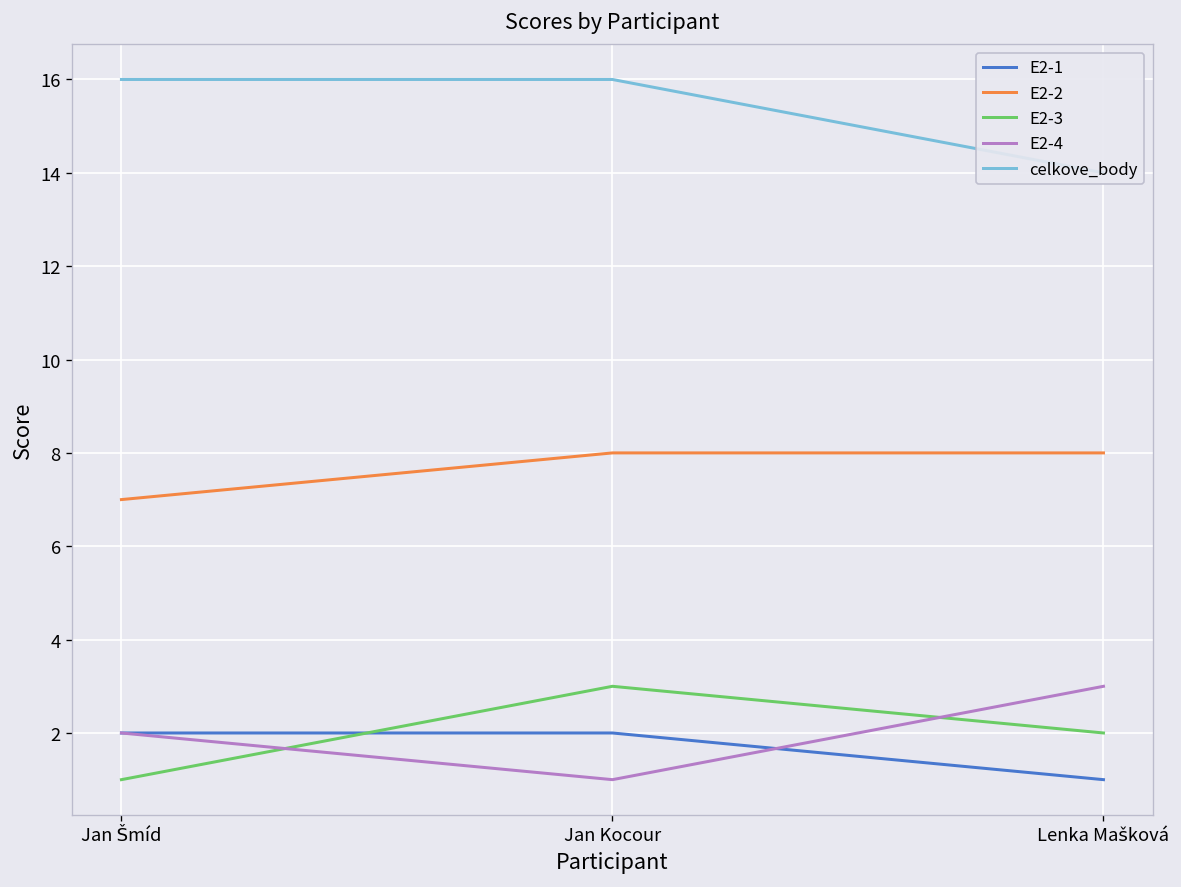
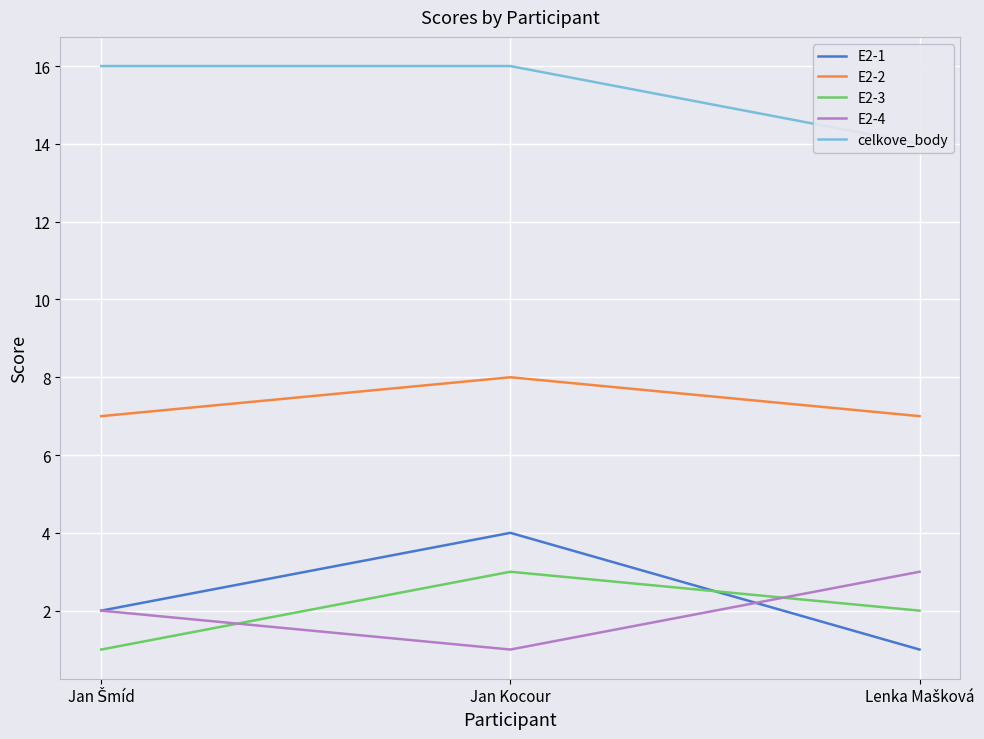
  {
    "E2-1": {
-     "Jan Kocour": 2,
+     "Jan Kocour": 4,
      "Lenka Mašková": 1
    },
    "E2-2": {
      "Jan Šmíd": 7,
      "Jan Kocour": 8,
-     "Lenka Mašková": 8
+     "Lenka Mašková": 7
    },
    "E2-3": {
      "Jan Šmíd": 1,
      "Jan Kocour": 3,
      "Lenka Mašková": 2
    },
    "E2-4": {
      "Jan Kocour": 1,
      "Lenka Mašková": 3
    },
    "celkove_body": {
      "Jan Šmíd": 16,
      "Jan Kocour": 16
    }
  }
